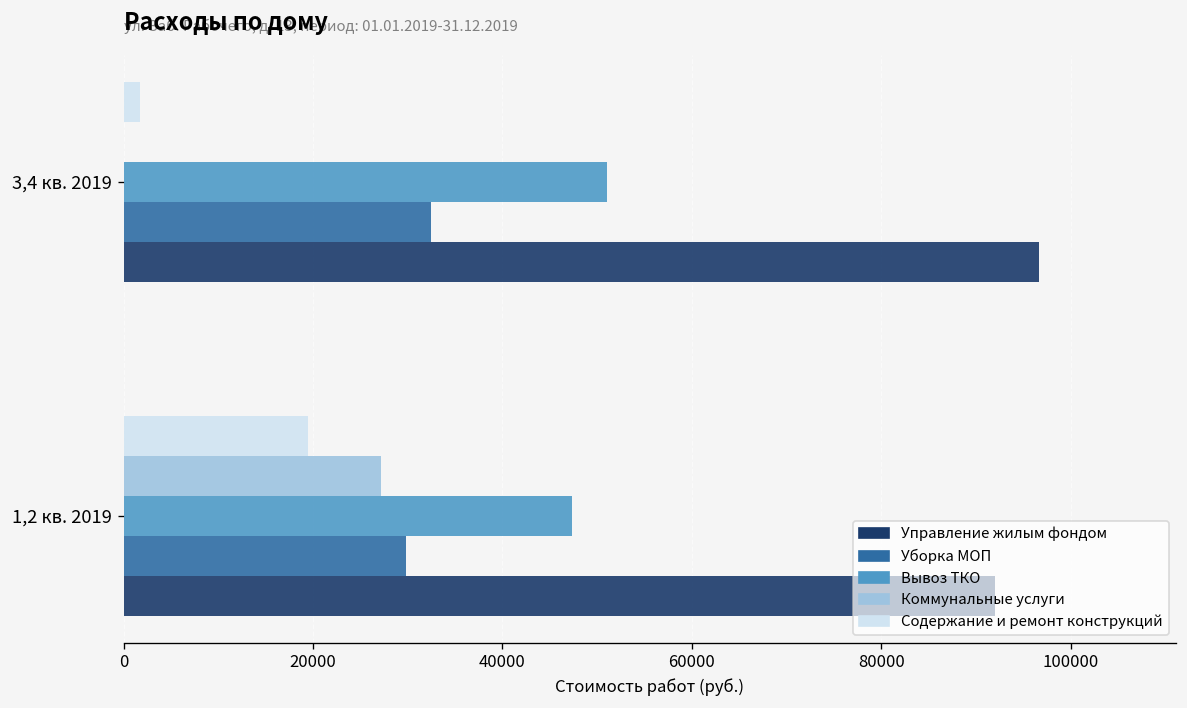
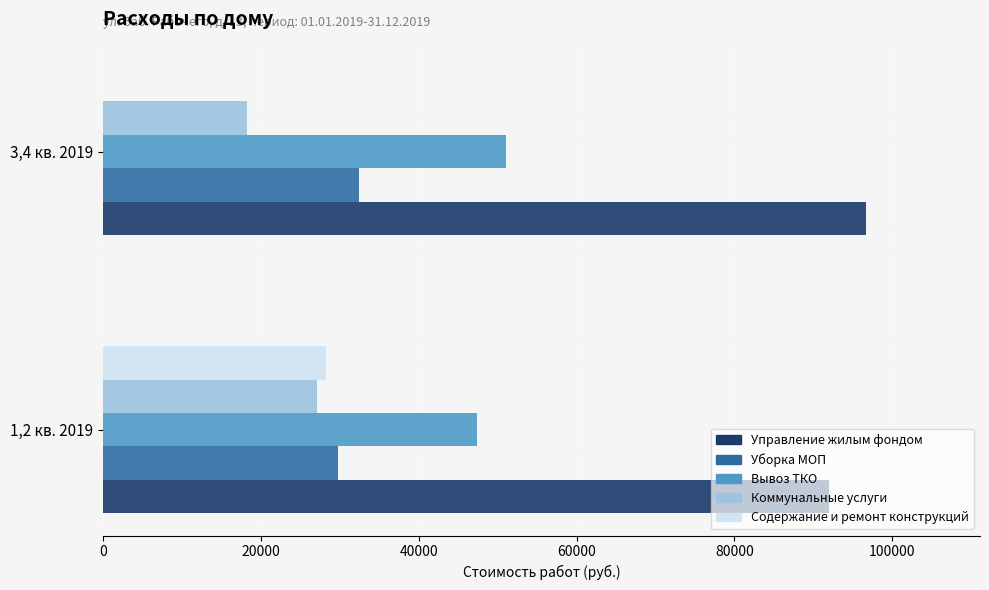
  {
    "Управление жилым фондом": {
      "3,4 кв. 2019": 97000
    },
    "Уборка МОП": {
      "3,4 кв. 2019": 32000,
      "1,2 кв. 2019": 30000
    },
    "Вывоз ТКО": {
      "3,4 кв. 2019": 51000,
      "1,2 кв. 2019": 47000
    },
    "Коммунальные услуги": {
-     "3,4 кв. 2019": 0,
+     "3,4 кв. 2019": 18000,
      "1,2 кв. 2019": 27000
    },
    "Содержание и ремонт конструкций": {
-     "3,4 кв. 2019": 2000,
-     "1,2 кв. 2019": 19000
+     "3,4 кв. 2019": 0,
+     "1,2 кв. 2019": 28000
    }
  }
